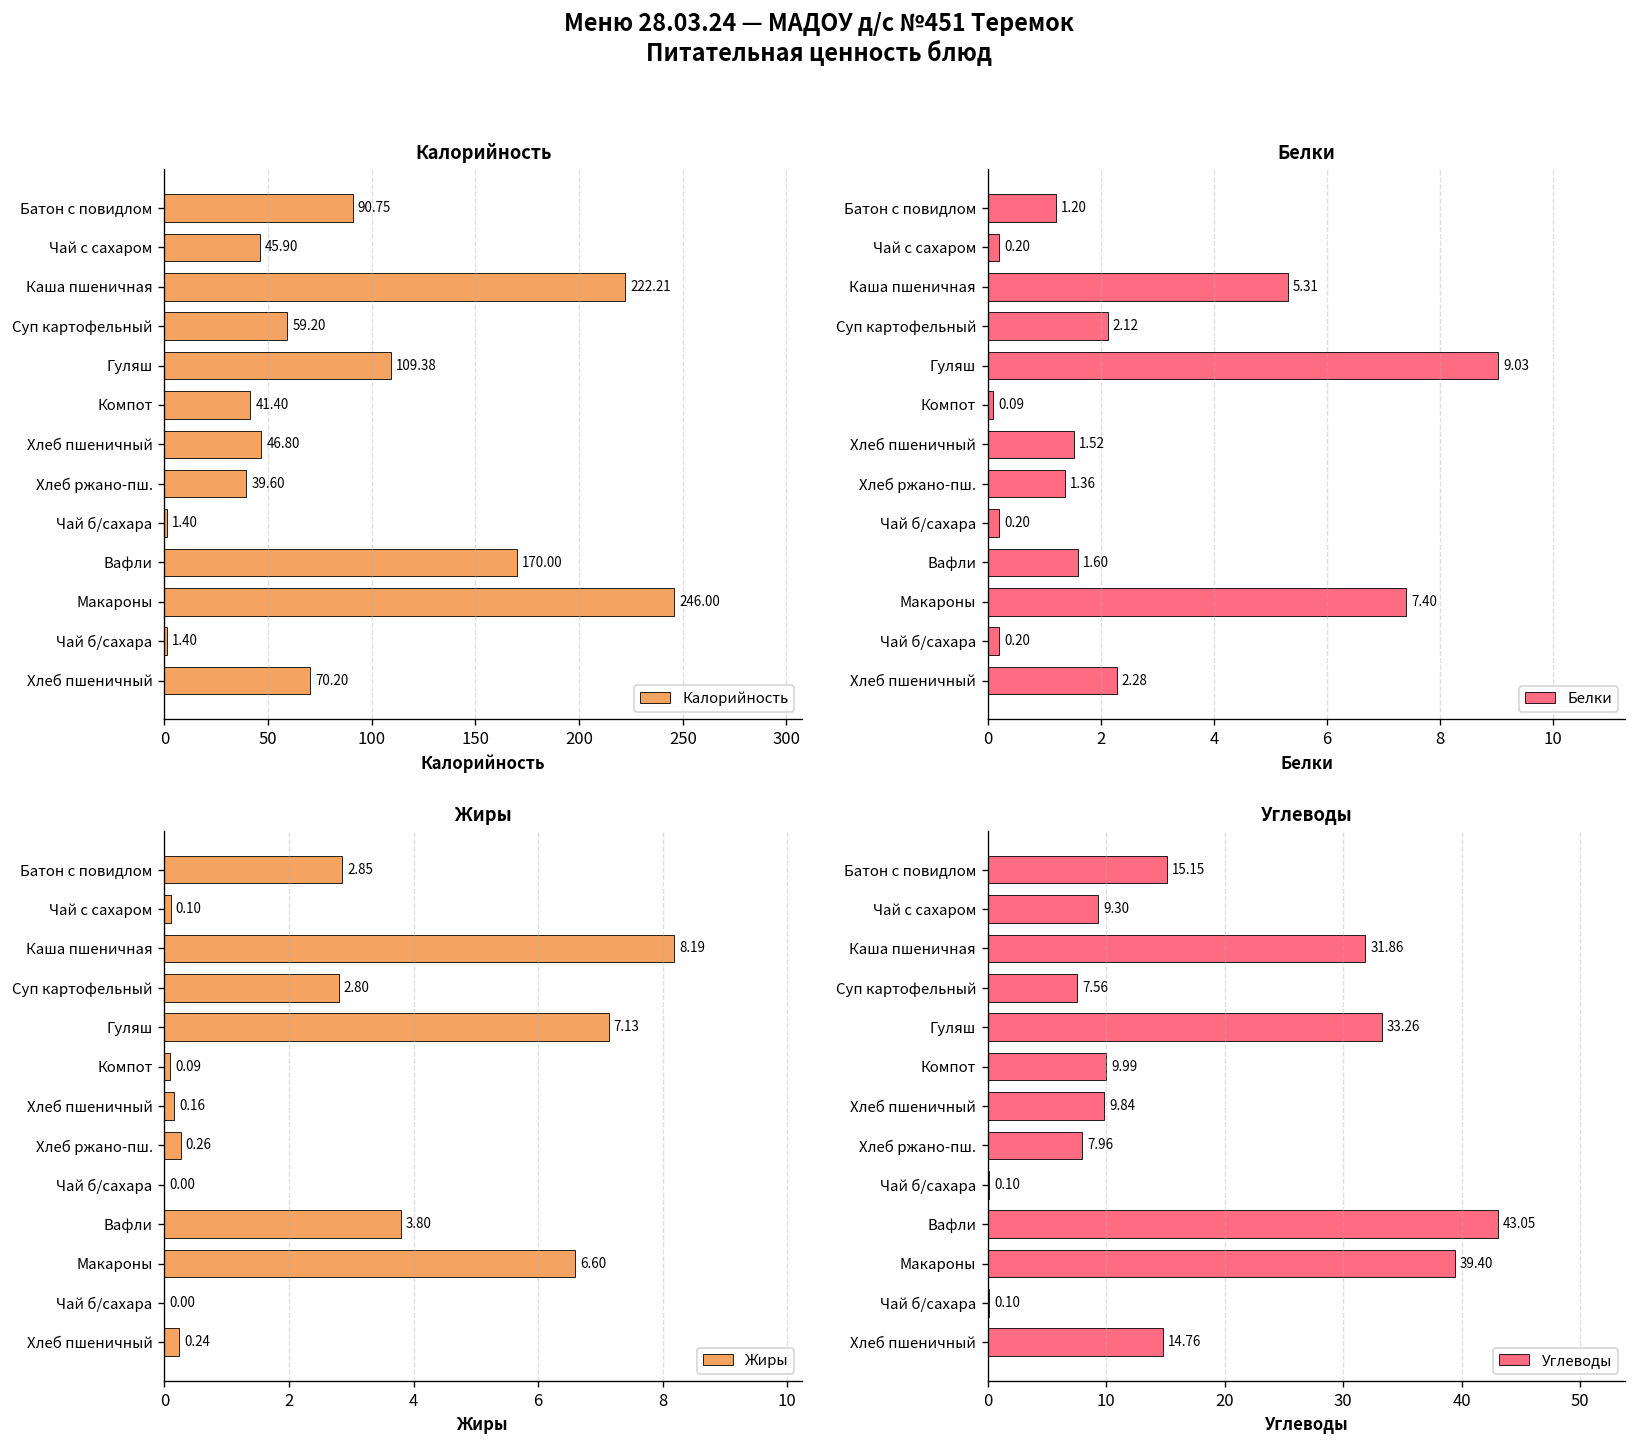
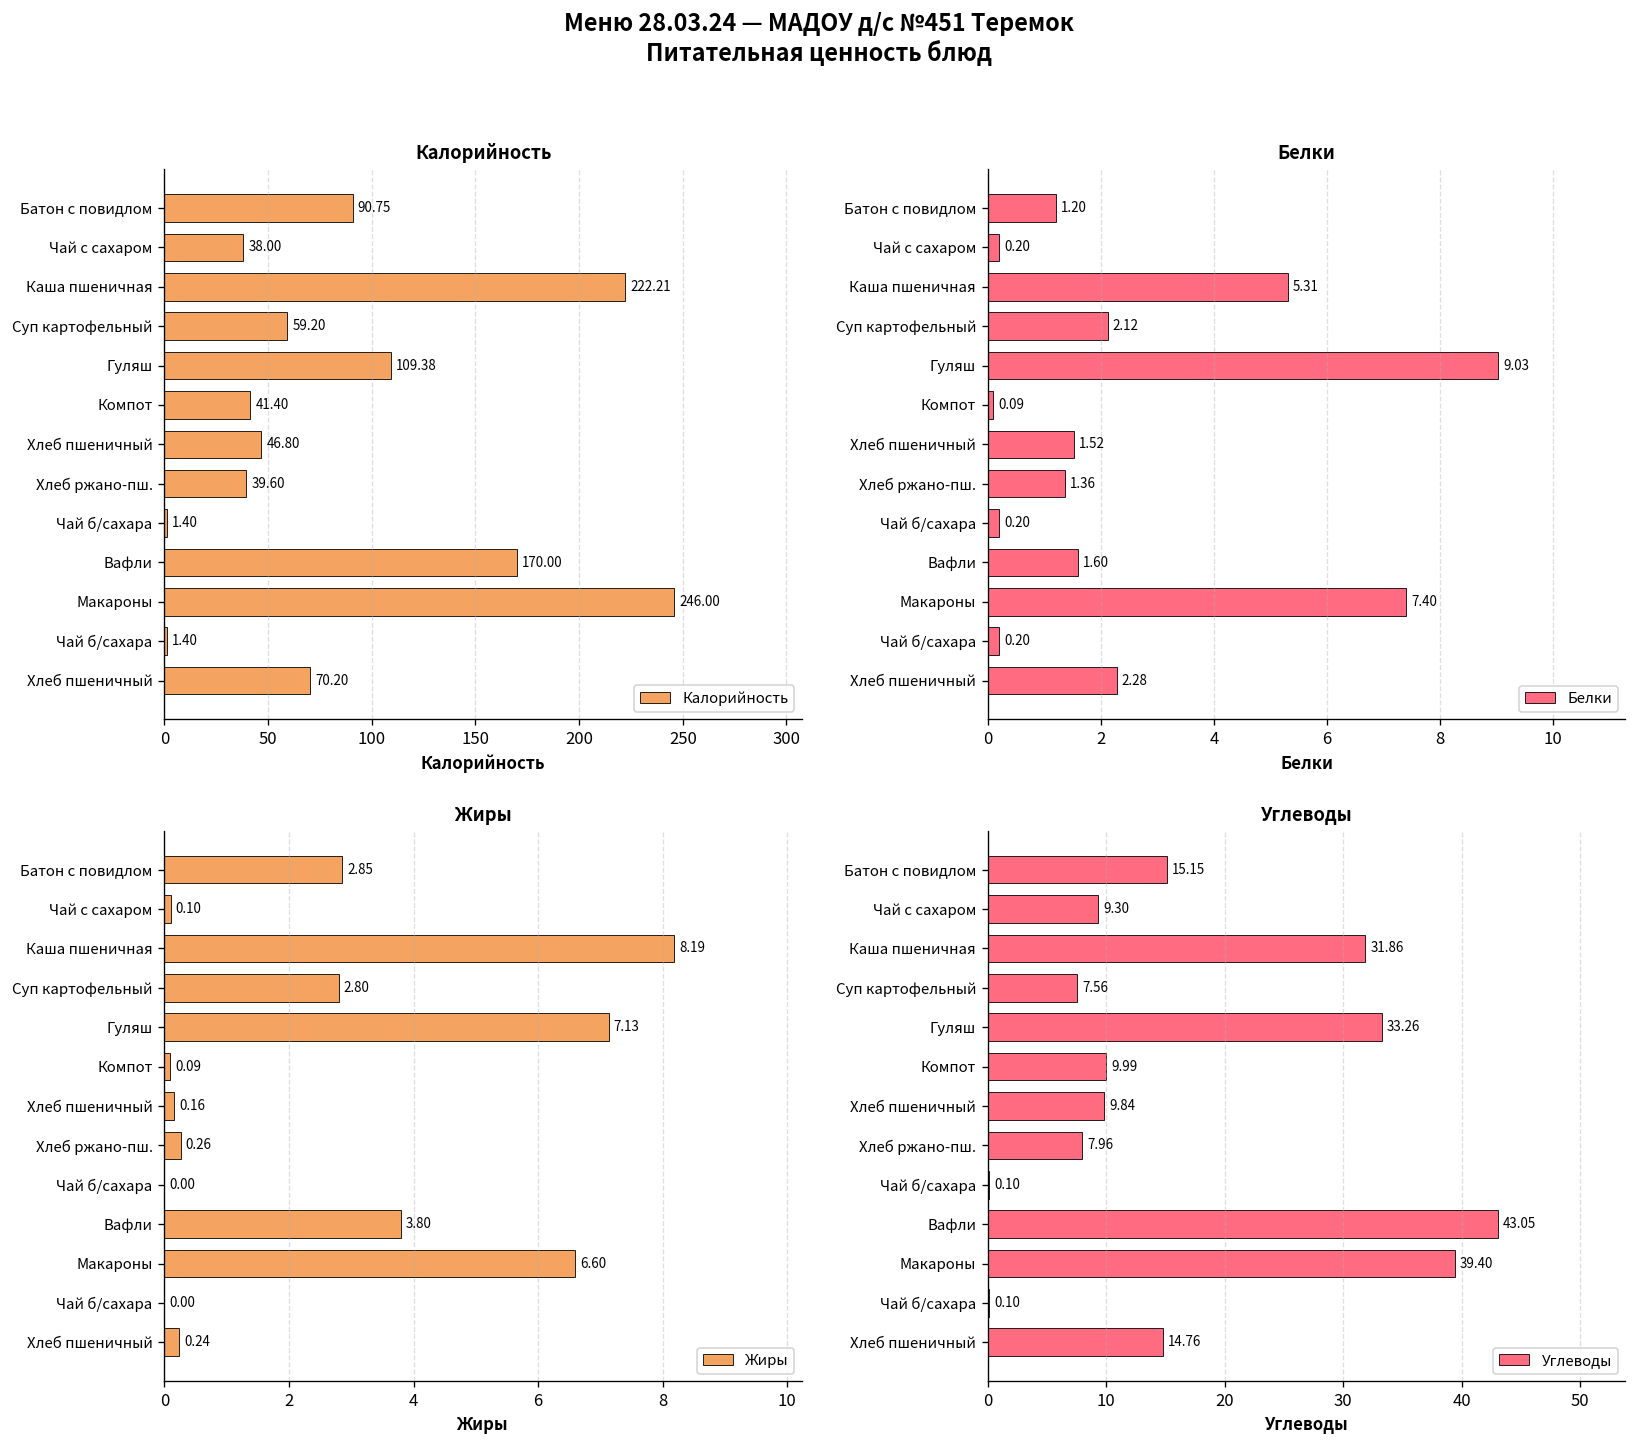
  {
    "Калорийность": {
      "Батон с повидлом": 90.75,
-     "Чай с сахаром": 45.90,
+     "Чай с сахаром": 38.00,
      "Каша пшеничная": 222.21,
      "Суп картофельный": 59.20,
      "Гуляш": 109.38,
      "Компот": 41.40,
      "Хлеб ржано-пш.": 39.60,
      "Вафли": 170.00,
      "Макароны": 246.00
    },
    "Белки": {
      "Батон с повидлом": 1.20,
      "Чай с сахаром": 0.20,
      "Каша пшеничная": 5.31,
      "Суп картофельный": 2.12,
      "Гуляш": 9.03,
      "Компот": 0.09,
      "Хлеб ржано-пш.": 1.36,
      "Вафли": 1.60,
      "Макароны": 7.40
    },
    "Жиры": {
      "Батон с повидлом": 2.85,
      "Чай с сахаром": 0.10,
      "Каша пшеничная": 8.19,
      "Суп картофельный": 2.80,
      "Гуляш": 7.13,
      "Компот": 0.09,
      "Хлеб ржано-пш.": 0.26,
      "Вафли": 3.80,
      "Макароны": 6.60
    },
    "Углеводы": {
      "Батон с повидлом": 15.15,
      "Чай с сахаром": 9.30,
      "Каша пшеничная": 31.86,
      "Суп картофельный": 7.56,
      "Гуляш": 33.26,
      "Компот": 9.99,
      "Хлеб ржано-пш.": 7.96,
      "Вафли": 43.05,
      "Макароны": 39.40
    }
  }
